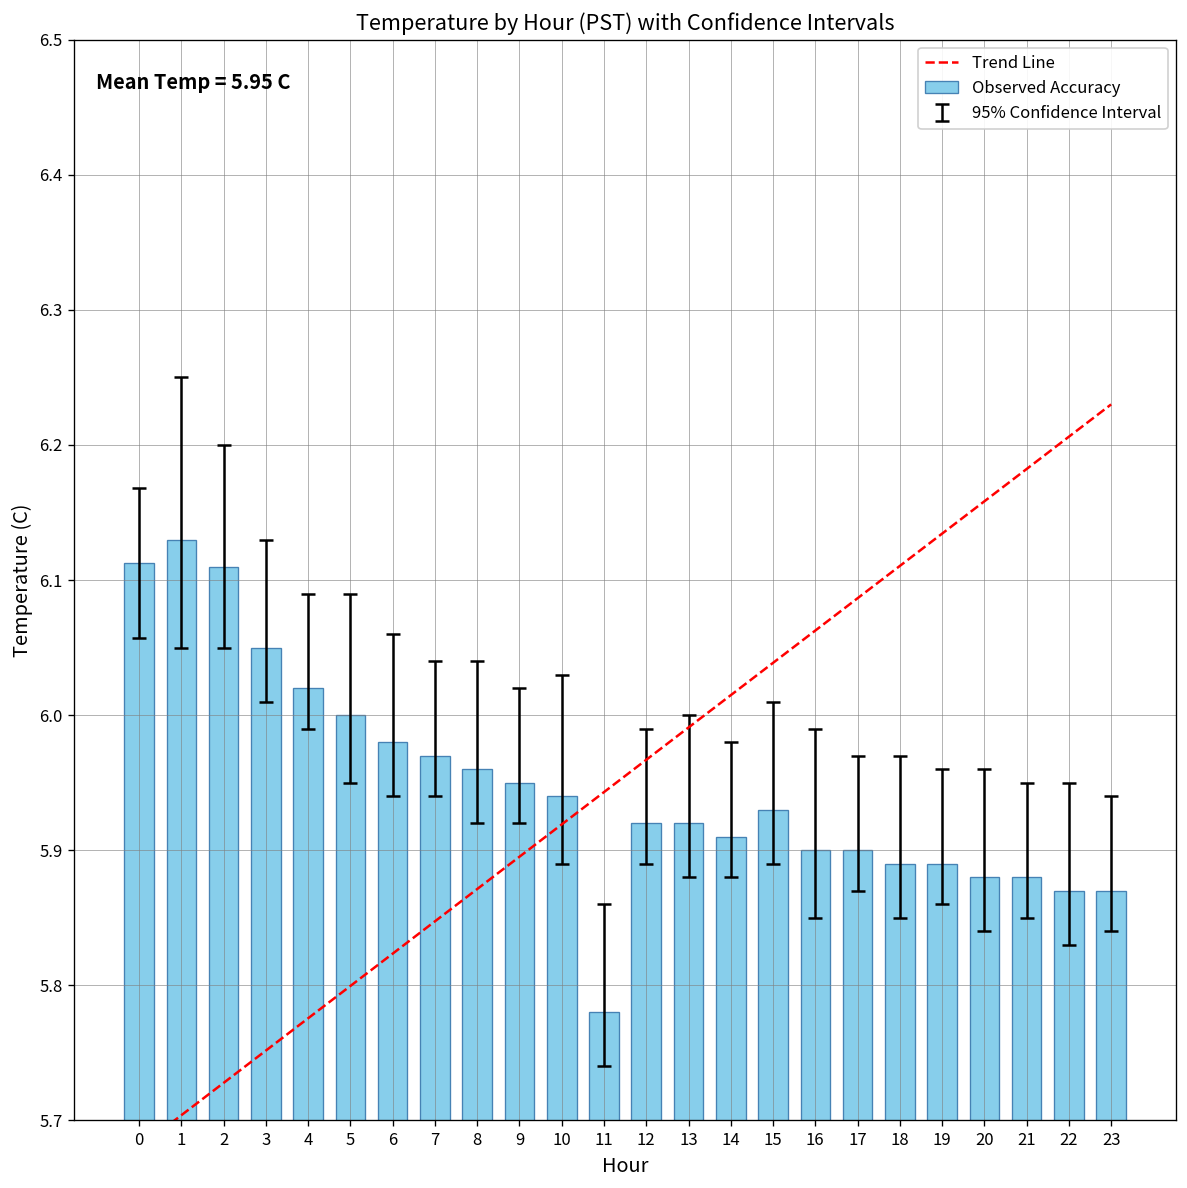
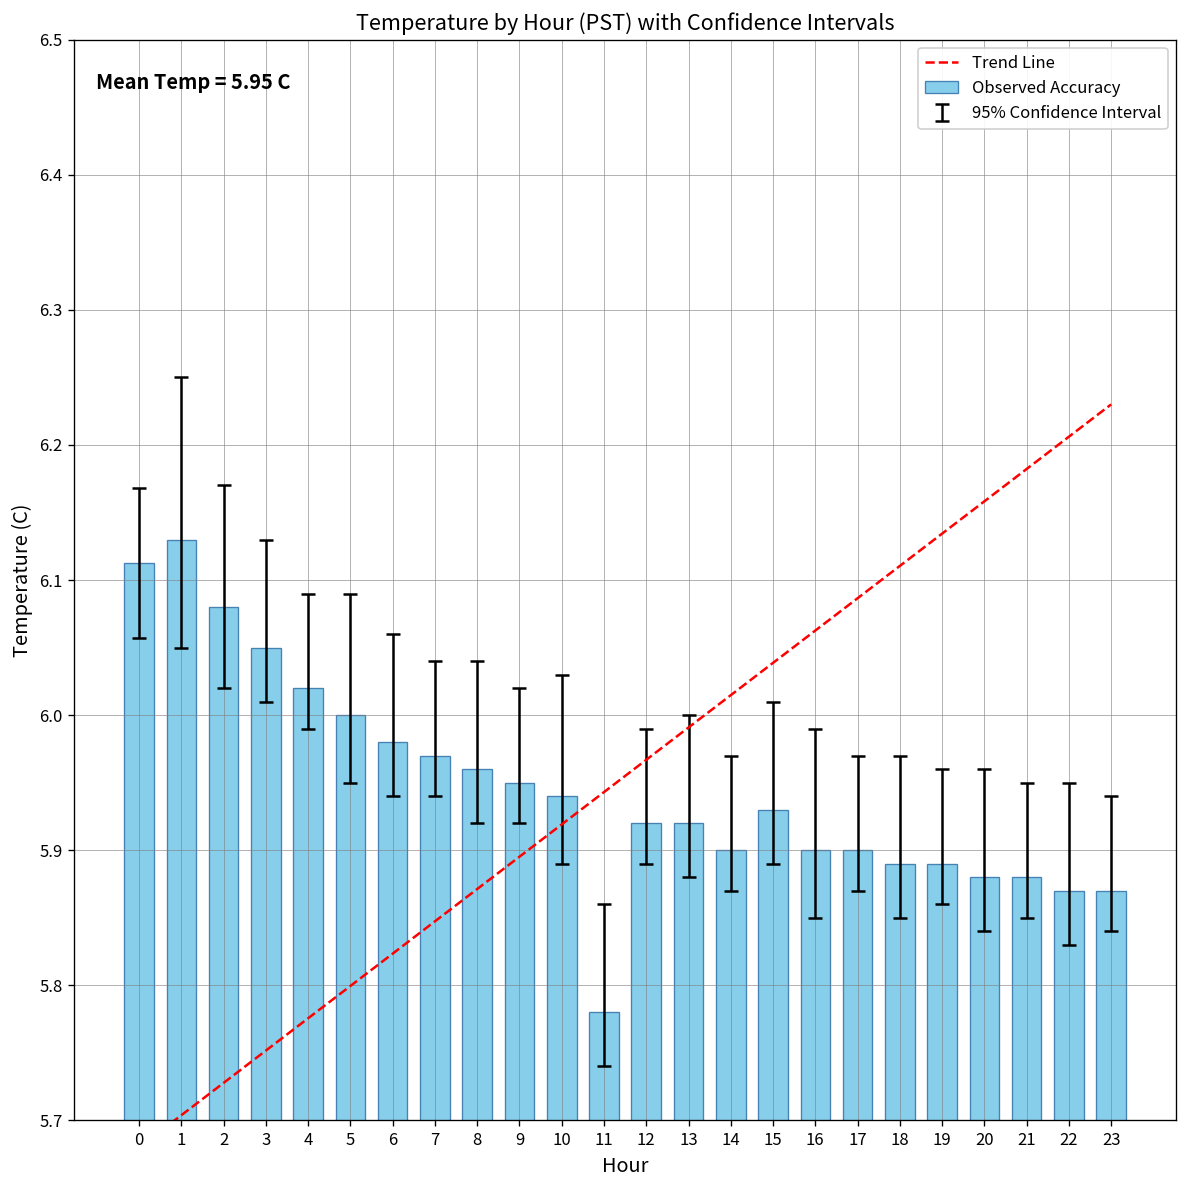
  {
    "Observed Accuracy": {
      "0": 6.113,
      "1": 6.13,
-     "2": 6.11,
+     "2": 6.08,
      "3": 6.05,
      "4": 6.02,
      "5": 6.00,
      "6": 5.98,
      "7": 5.97,
      "8": 5.96,
      "9": 5.95,
      "10": 5.94,
      "11": 5.78,
      "12": 5.92,
      "13": 5.92,
-     "14": 5.91,
+     "14": 5.90,
      "15": 5.93,
      "16": 5.90,
      "17": 5.90,
      "18": 5.89,
      "19": 5.89,
      "20": 5.88,
      "21": 5.88,
      "22": 5.87,
      "23": 5.87
    },
    "Trend Line": {
      "1": 5.704,
      "2": 5.73,
      "3": 5.75,
      "4": 5.776,
      "5": 5.80,
      "6": 5.823,
      "7": 5.847,
      "8": 5.87,
      "9": 5.895,
      "10": 5.92,
      "11": 5.943,
      "12": 5.967,
      "13": 5.99,
      "14": 6.015,
      "15": 6.04,
      "16": 6.063,
      "17": 6.087,
      "18": 6.11,
      "19": 6.134,
      "20": 6.16,
      "21": 6.18,
      "22": 6.206,
      "23": 6.23
    }
  }
